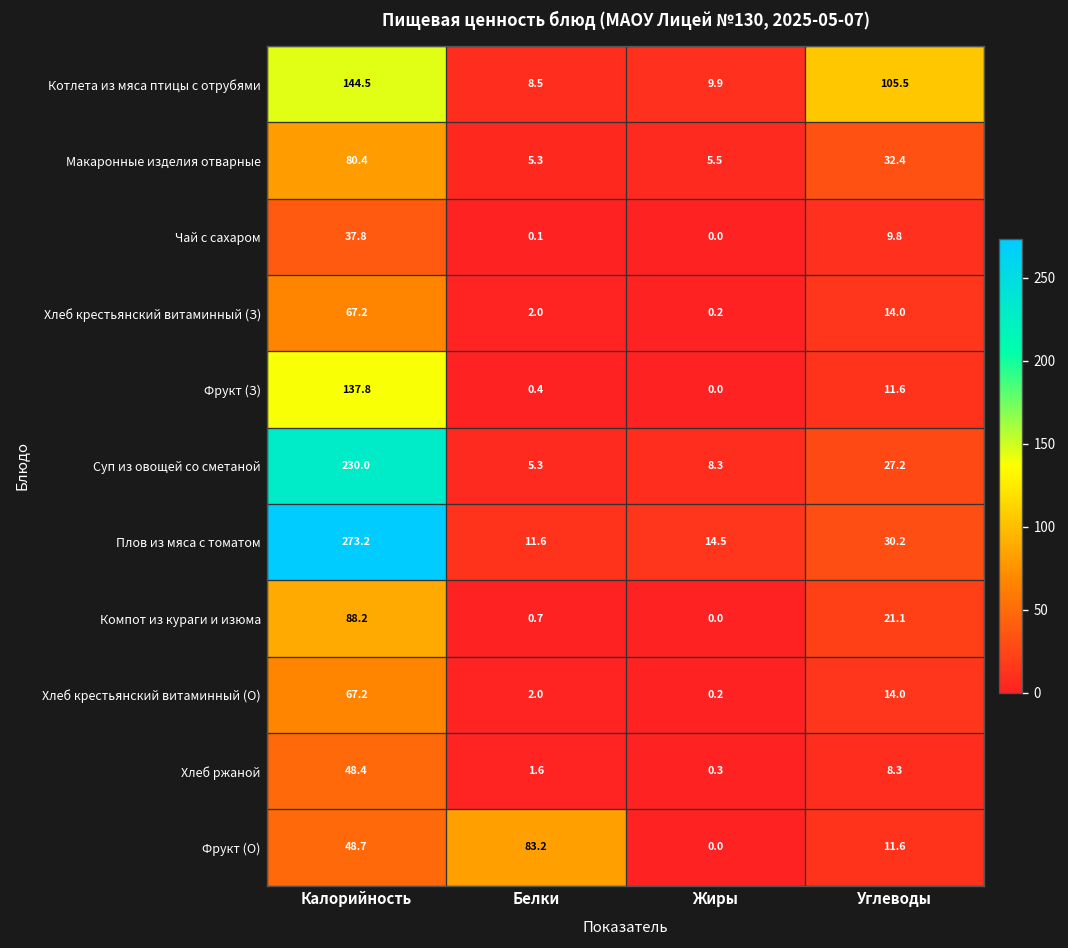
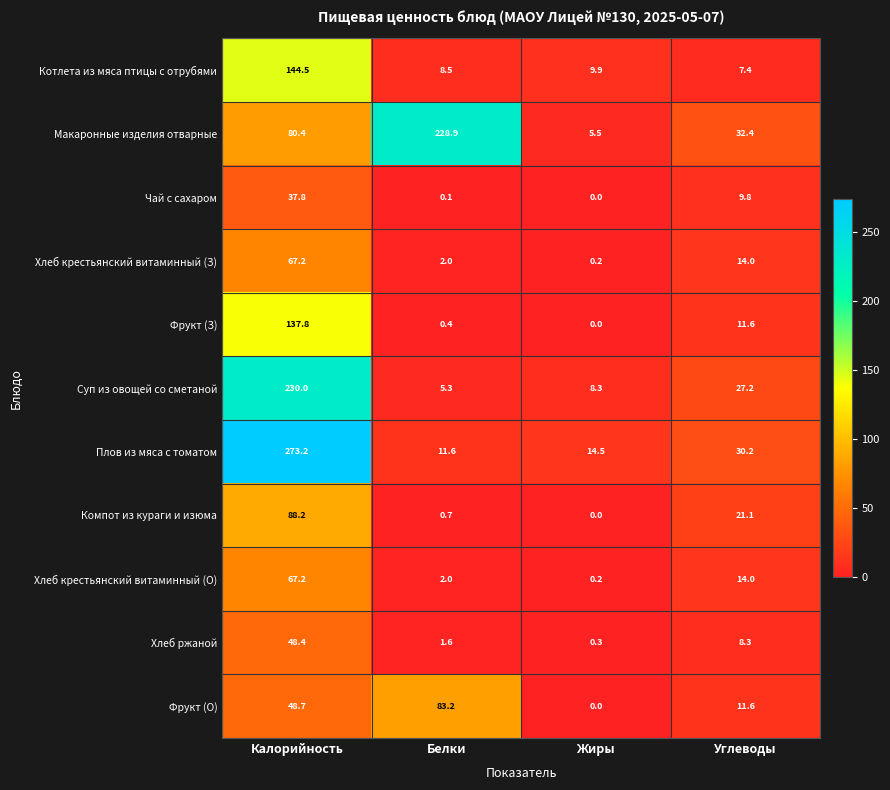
  {
    "Котлета из мяса птицы с отрубями": {
      "Калорийность": 144.5,
      "Белки": 8.5,
      "Жиры": 9.9,
-     "Углеводы": 105.5
+     "Углеводы": 7.4
    },
    "Макаронные изделия отварные": {
      "Калорийность": 80.4,
-     "Белки": 5.3,
+     "Белки": 228.9,
      "Жиры": 5.5,
      "Углеводы": 32.4
    },
    "Чай с сахаром": {
      "Калорийность": 37.8,
      "Белки": 0.1,
      "Жиры": 0.0,
      "Углеводы": 9.8
    },
    "Хлеб крестьянский витаминный (З)": {
      "Калорийность": 67.2,
      "Белки": 2.0,
      "Жиры": 0.2,
      "Углеводы": 14.0
    },
    "Фрукт (З)": {
      "Калорийность": 137.8,
      "Белки": 0.4,
      "Жиры": 0.0,
      "Углеводы": 11.6
    },
    "Суп из овощей со сметаной": {
      "Калорийность": 230.0,
      "Белки": 5.3,
      "Жиры": 8.3,
      "Углеводы": 27.2
    },
    "Плов из мяса с томатом": {
      "Калорийность": 273.2,
      "Белки": 11.6,
      "Жиры": 14.5,
      "Углеводы": 30.2
    },
    "Компот из кураги и изюма": {
      "Калорийность": 88.2,
      "Белки": 0.7,
      "Жиры": 0.0,
      "Углеводы": 21.1
    },
    "Хлеб крестьянский витаминный (О)": {
      "Калорийность": 67.2,
      "Белки": 2.0,
      "Жиры": 0.2,
      "Углеводы": 14.0
    },
    "Хлеб ржаной": {
      "Калорийность": 48.4,
      "Белки": 1.6,
      "Жиры": 0.3,
      "Углеводы": 8.3
    },
    "Фрукт (О)": {
      "Калорийность": 48.7,
      "Белки": 83.2,
      "Жиры": 0.0,
      "Углеводы": 11.6
    }
  }
